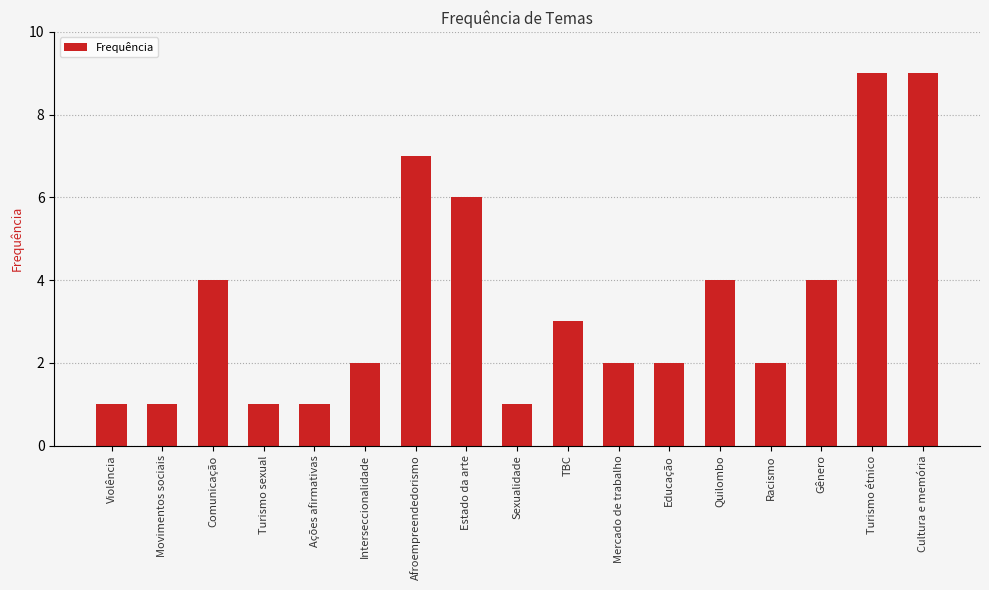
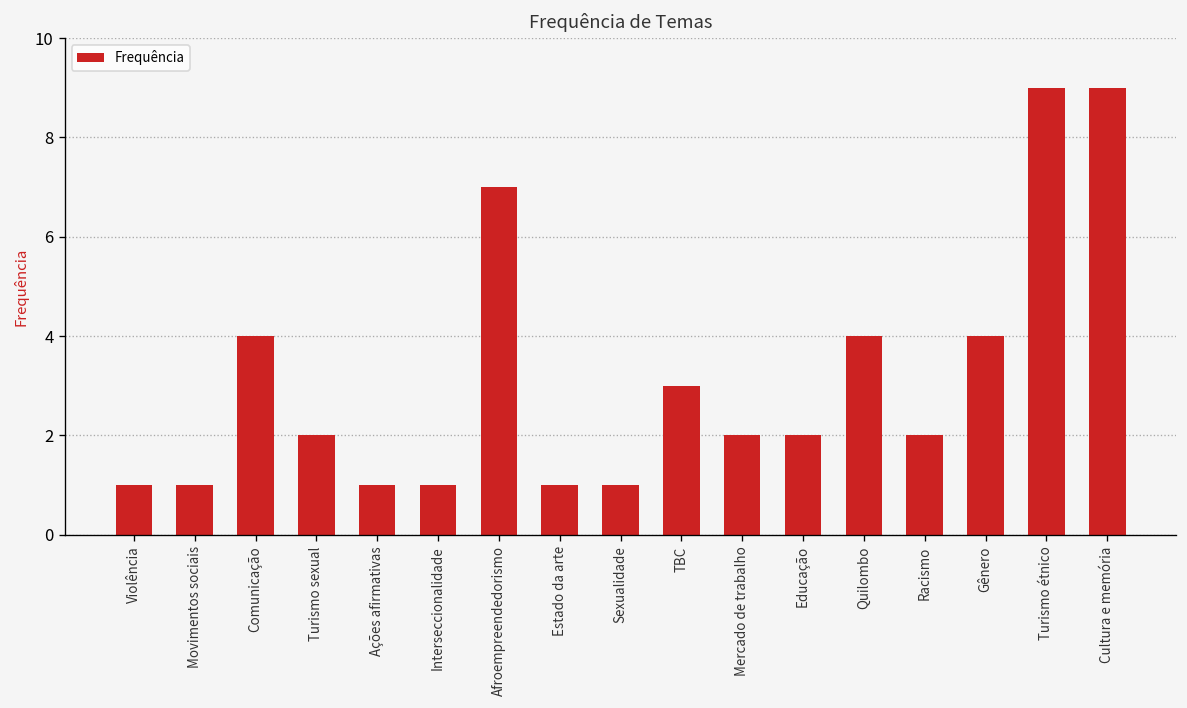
  {
    "Violência": 1,
    "Movimentos sociais": 1,
    "Comunicação": 4,
-   "Turismo sexual": 1,
+   "Turismo sexual": 2,
    "Ações afirmativas": 1,
-   "Interseccionalidade": 2,
+   "Interseccionalidade": 1,
    "Afroempreendedorismo": 7,
-   "Estado da arte": 6,
+   "Estado da arte": 1,
    "Sexualidade": 1,
    "TBC": 3,
    "Mercado de trabalho": 2,
    "Educação": 2,
    "Quilombo": 4,
    "Racismo": 2,
    "Gênero": 4,
    "Turismo étnico": 9,
    "Cultura e memória": 9
  }
